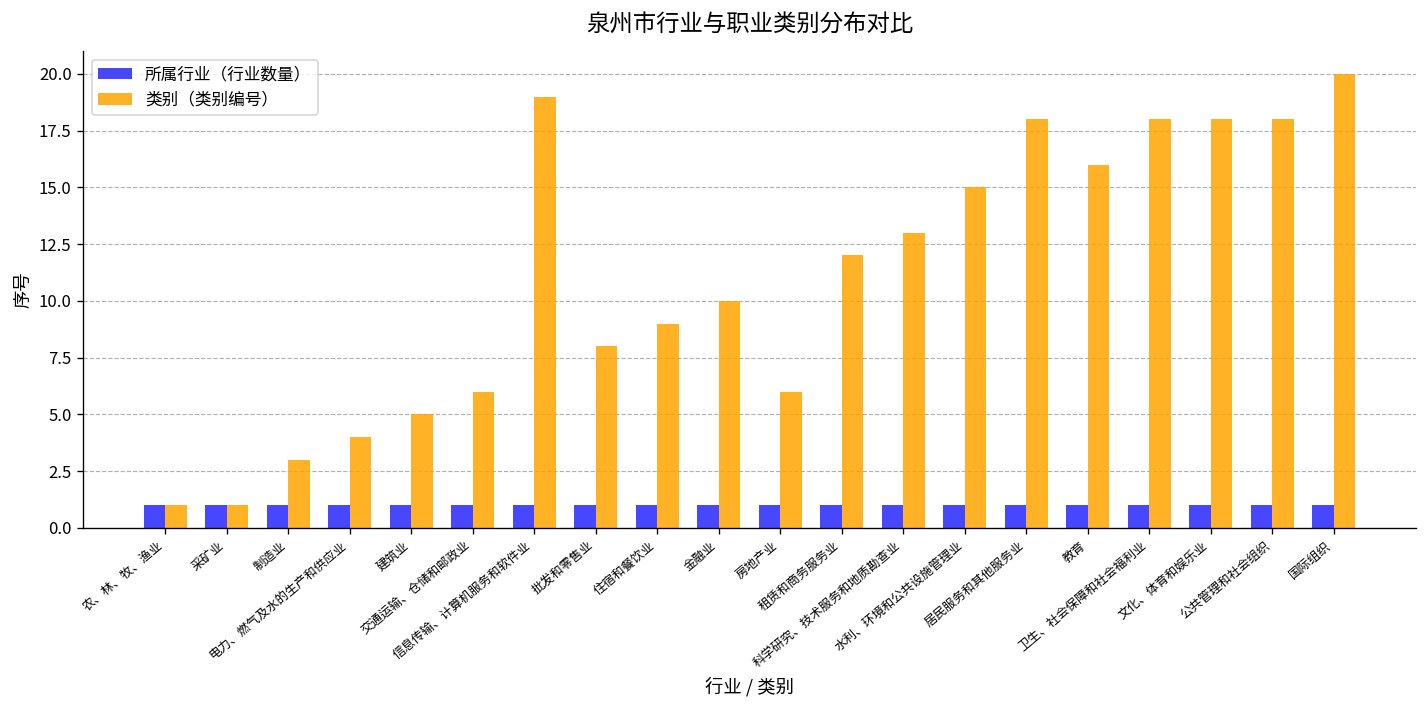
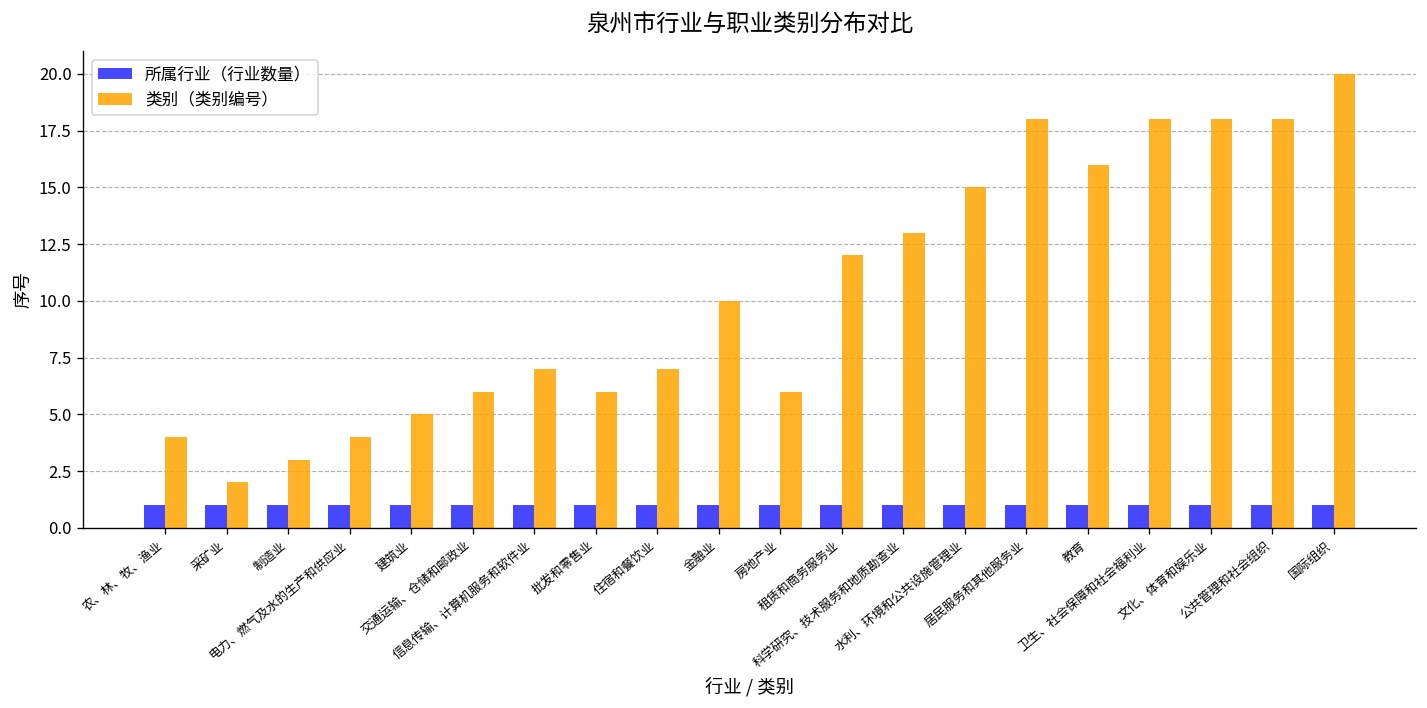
  {
    "所属行业（行业数量）": {
      "农、林、牧、渔业": 1,
      "采矿业": 1,
      "制造业": 1,
      "电力、燃气及水的生产和供应业": 1,
      "建筑业": 1,
      "交通运输、仓储和邮政业": 1,
      "信息传输、计算机服务和软件业": 1,
      "批发和零售业": 1,
      "住宿和餐饮业": 1,
      "金融业": 1,
      "房地产业": 1,
      "租赁和商务服务业": 1,
      "科学研究、技术服务和地质勘查业": 1,
      "水利、环境和公共设施管理业": 1,
      "居民服务和其他服务业": 1,
      "教育": 1,
      "卫生、社会保障和社会福利业": 1,
      "文化、体育和娱乐业": 1,
      "公共管理和社会组织": 1,
      "国际组织": 1
    },
    "类别（类别编号）": {
-     "农、林、牧、渔业": 1,
-     "采矿业": 1,
+     "农、林、牧、渔业": 4,
+     "采矿业": 2,
      "制造业": 3,
      "电力、燃气及水的生产和供应业": 4,
      "建筑业": 5,
      "交通运输、仓储和邮政业": 6,
-     "信息传输、计算机服务和软件业": 19,
-     "批发和零售业": 8,
-     "住宿和餐饮业": 9,
+     "信息传输、计算机服务和软件业": 7,
+     "批发和零售业": 6,
+     "住宿和餐饮业": 7,
      "金融业": 10,
      "房地产业": 6,
      "租赁和商务服务业": 12,
      "科学研究、技术服务和地质勘查业": 13,
      "水利、环境和公共设施管理业": 15,
      "居民服务和其他服务业": 18,
      "教育": 16,
      "卫生、社会保障和社会福利业": 18,
      "文化、体育和娱乐业": 18,
      "公共管理和社会组织": 18,
      "国际组织": 20
    }
  }
